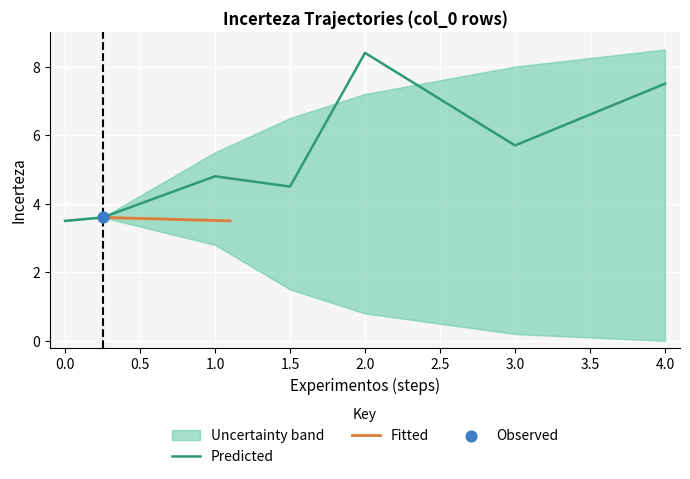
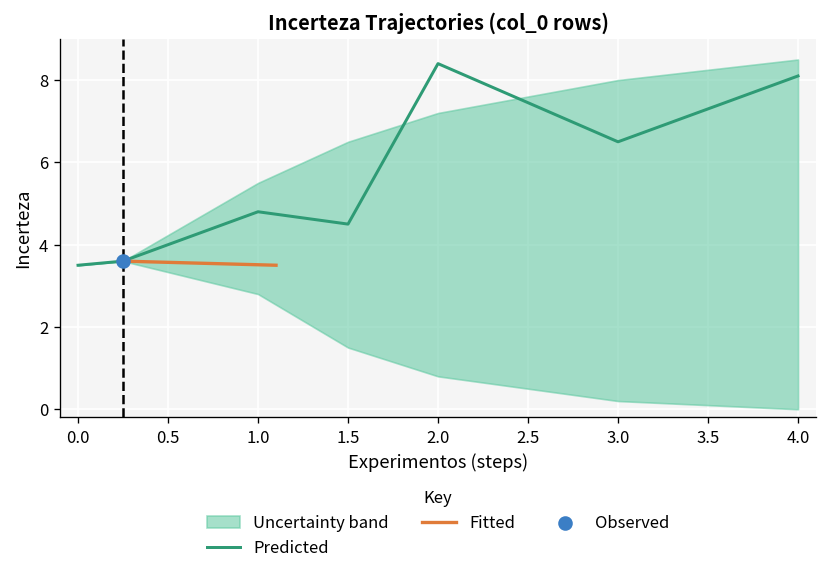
  {
    "Predicted": {
      "1.0": 4.8,
      "1.5": 4.5,
      "2.0": 8.4,
-     "3.0": 5.7,
-     "4.0": 7.5
+     "3.0": 6.5,
+     "4.0": 8.1
    }
  }
